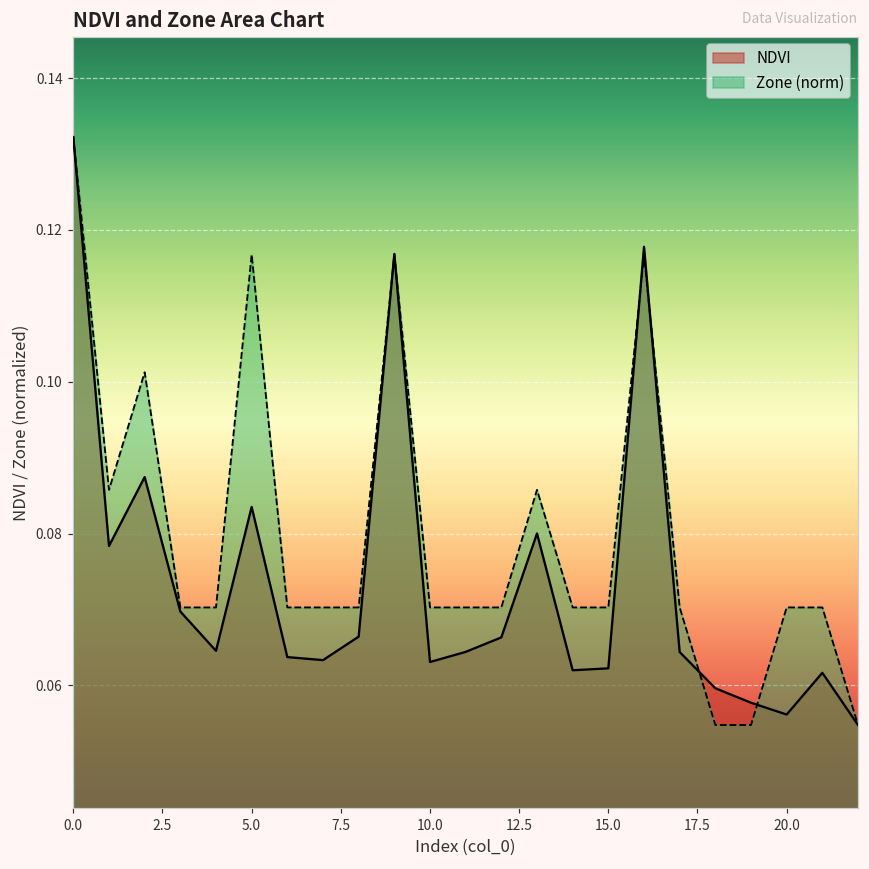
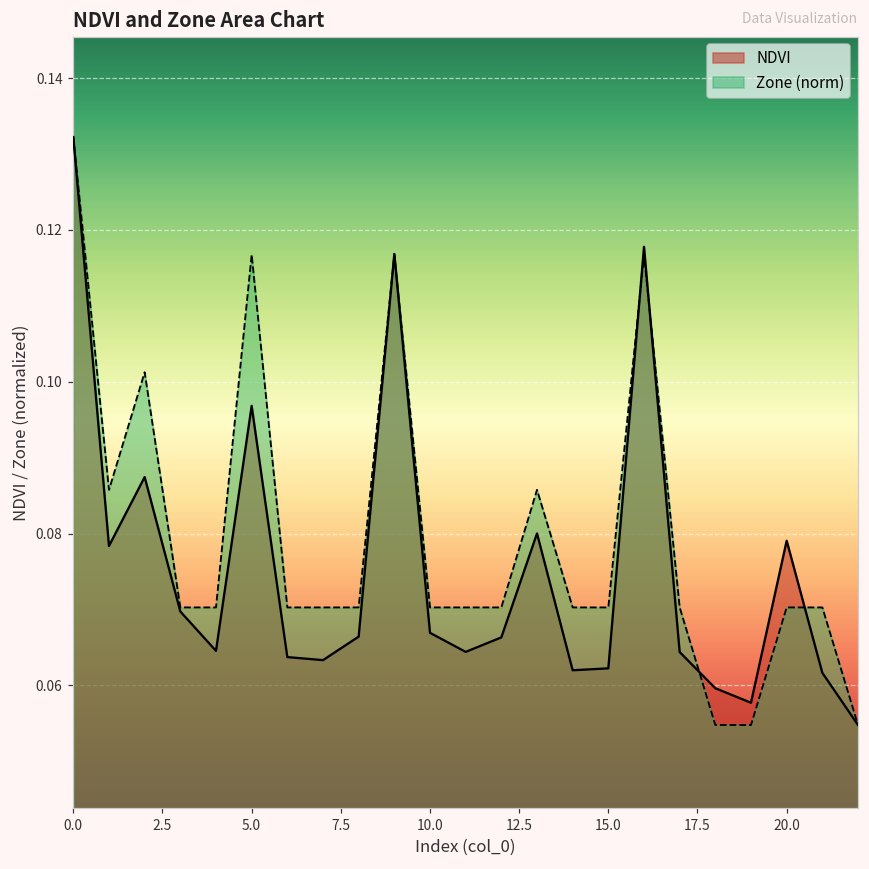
  {
    "NDVI": {
-     "5.0": 0.084,
-     "10.0": 0.063,
+     "5.0": 0.097,
+     "10.0": 0.067,
      "15.0": 0.062,
-     "20.0": 0.056
+     "20.0": 0.079
    },
    "Zone (norm)": {
      "5.0": 0.117,
      "10.0": 0.070,
      "15.0": 0.070,
      "20.0": 0.070
    }
  }
